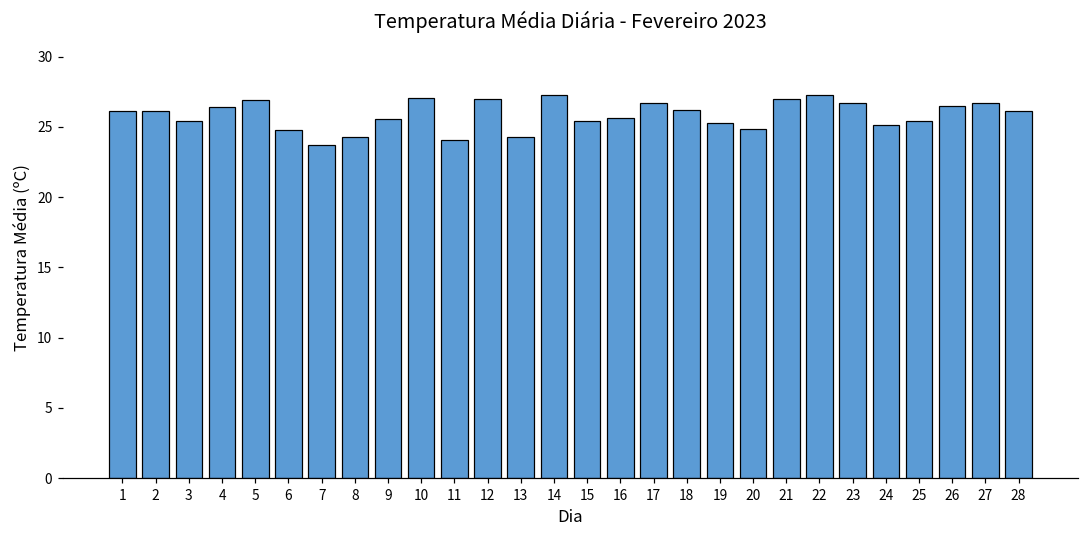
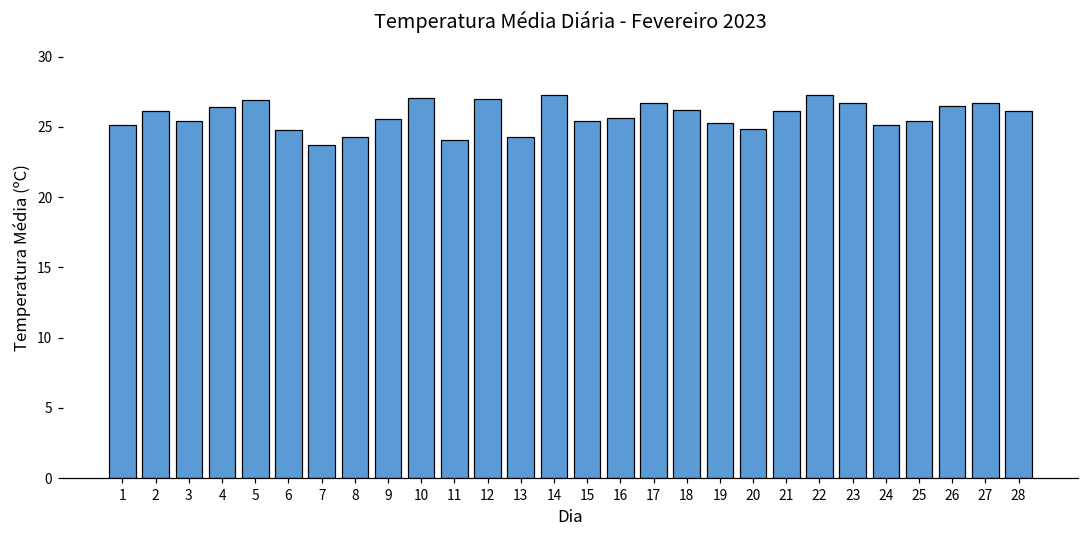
  {
-   "1": 26.1,
+   "1": 25.1,
    "2": 26.2,
    "3": 25.4,
    "4": 26.4,
    "5": 27.0,
    "6": 24.8,
    "7": 23.7,
    "8": 24.3,
    "9": 25.6,
    "10": 27.1,
    "11": 24.1,
    "12": 27.0,
    "13": 24.3,
    "14": 27.3,
    "15": 25.4,
    "16": 25.6,
    "17": 26.7,
    "18": 26.2,
    "19": 25.3,
    "20": 24.8,
-   "21": 27.0,
+   "21": 26.1,
    "22": 27.3,
    "23": 26.7,
    "24": 25.1,
    "25": 25.4,
    "26": 26.5,
    "27": 26.7,
    "28": 26.2
  }
